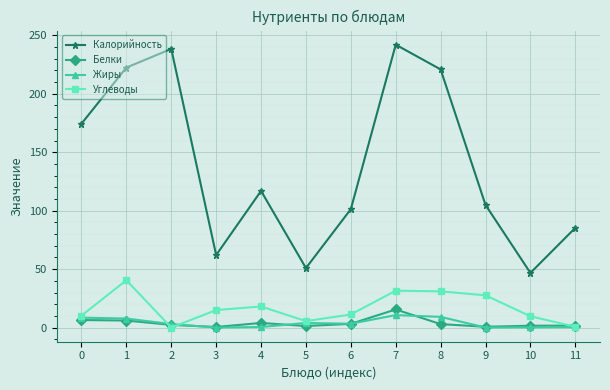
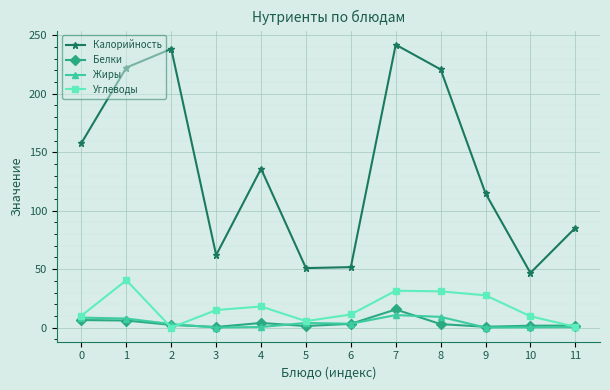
  {
    "Калорийность": {
-     "0": 174,
+     "0": 158,
      "2": 238,
      "3": 62,
-     "4": 117,
+     "4": 136,
      "5": 51,
-     "6": 101,
+     "6": 52,
      "7": 242,
      "8": 221,
-     "9": 105,
+     "9": 115,
      "10": 47,
      "11": 85
    }
  }
